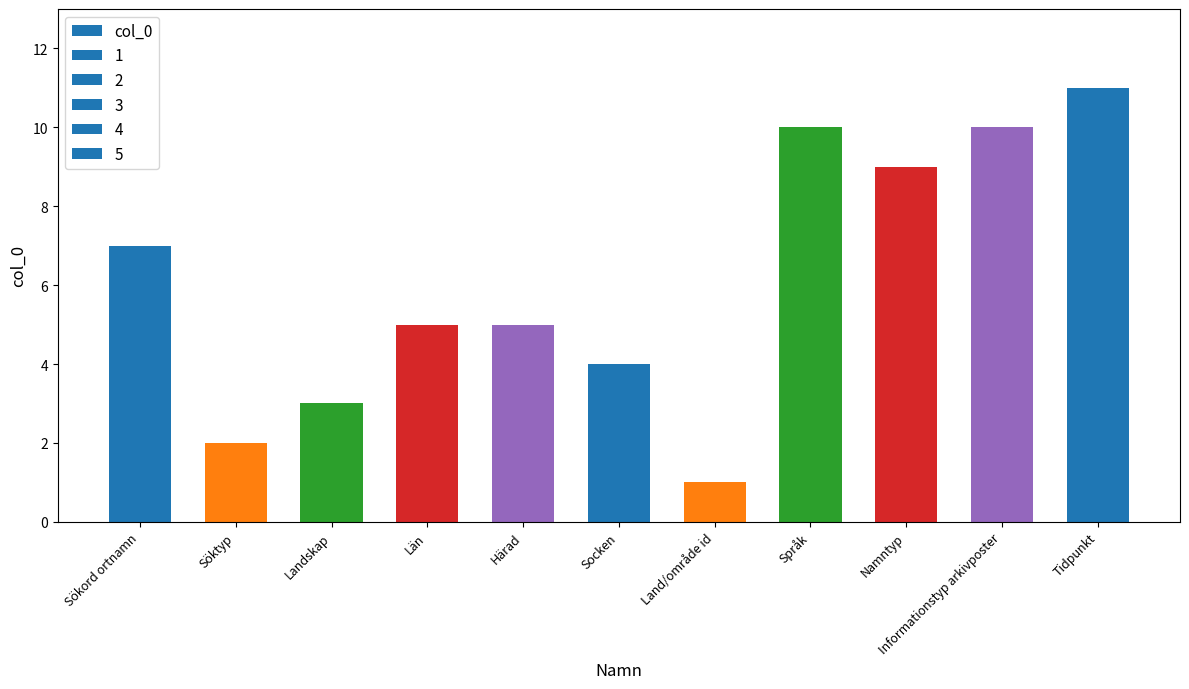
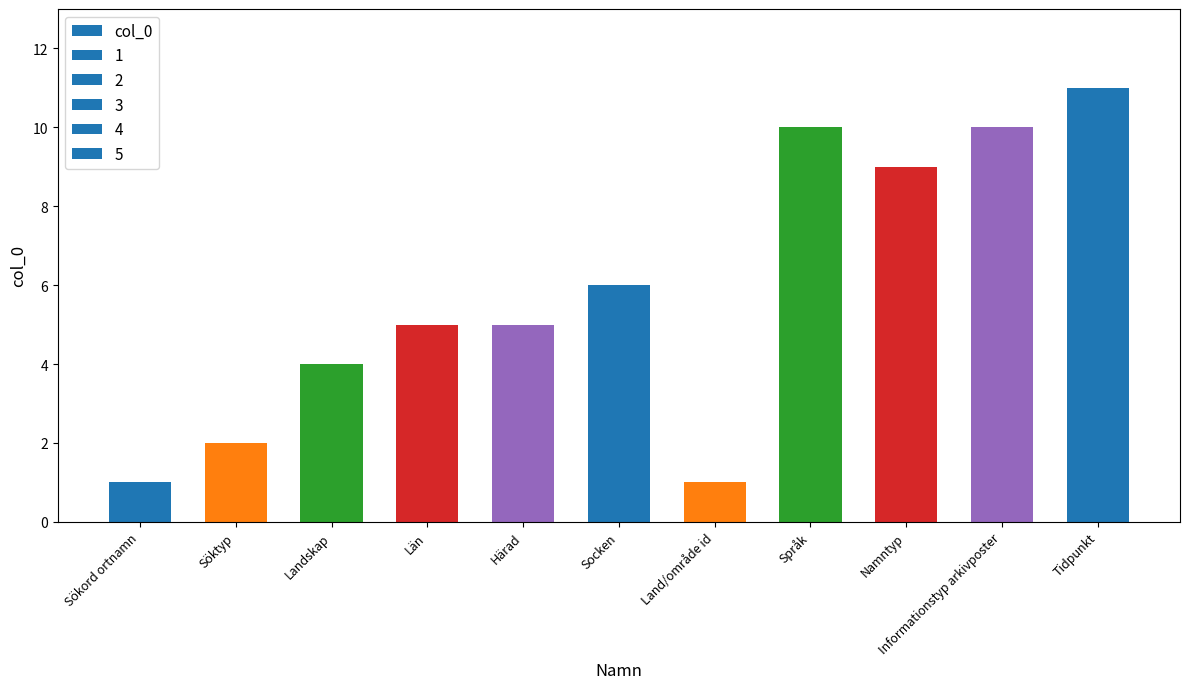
  {
-   "Sökord ortnamn": 7,
+   "Sökord ortnamn": 1,
    "Söktyp": 2,
-   "Landskap": 3,
+   "Landskap": 4,
    "Län": 5,
    "Härad": 5,
-   "Socken": 4,
+   "Socken": 6,
    "Land/område id": 1,
    "Språk": 10,
    "Namntyp": 9,
    "Informationstyp arkivposter": 10,
    "Tidpunkt": 11
  }
